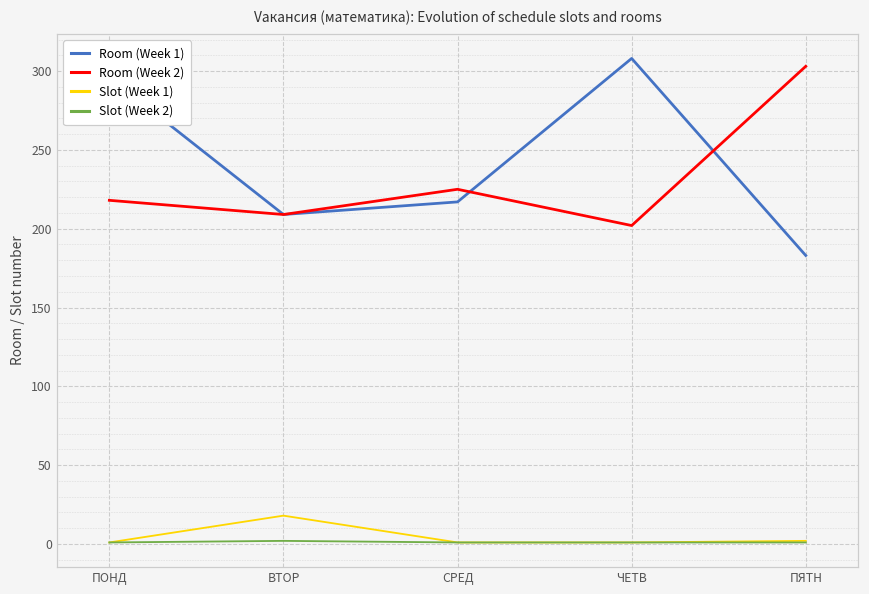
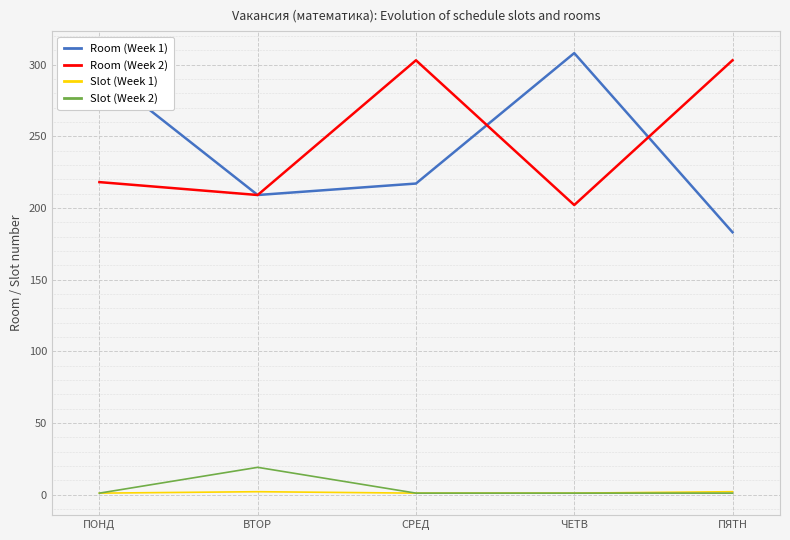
  {
    "Room (Week 1)": {
      "СРЕД": 217,
      "ЧЕТВ": 308,
      "ПЯТН": 183
    },
    "Room (Week 2)": {
      "ПОНД": 218,
-     "СРЕД": 225,
+     "СРЕД": 303,
      "ЧЕТВ": 202,
      "ПЯТН": 303
    },
    "Slot (Week 1)": {
-     "ВТОР": 18
+     "ВТОР": 2
    },
    "Slot (Week 2)": {
-     "ВТОР": 2
+     "ВТОР": 19
    }
  }
